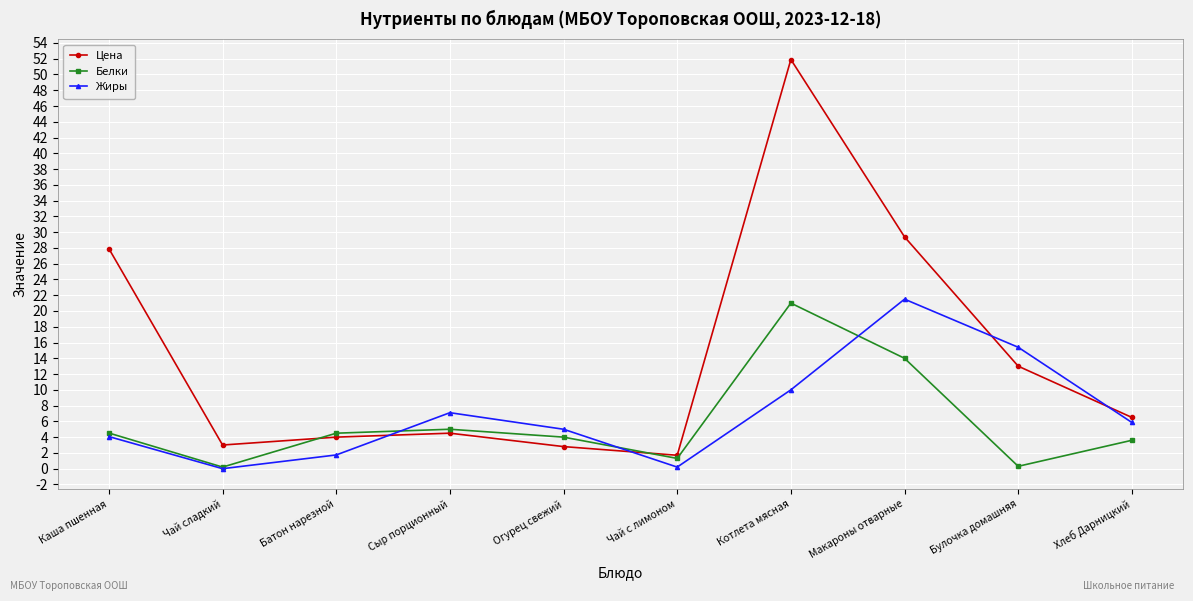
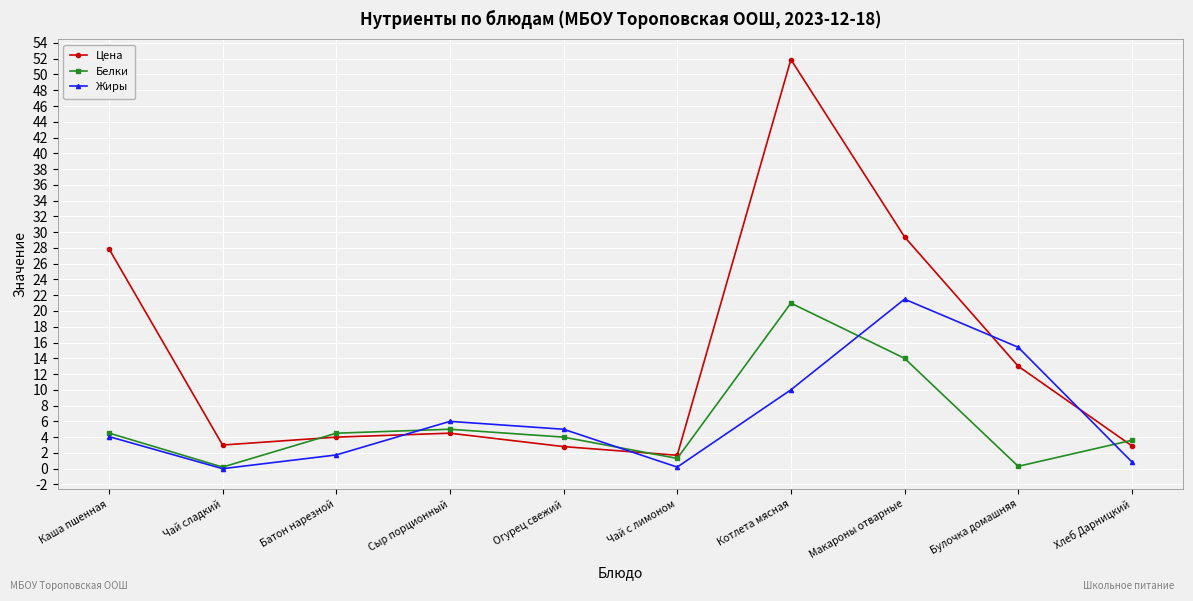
  {
    "Цена": {
      "Каша пшенная": 28,
      "Чай сладкий": 3,
      "Батон нарезной": 4,
      "Сыр порционный": 5,
      "Огурец свежий": 3,
      "Чай с лимоном": 2,
      "Котлета мясная": 52,
      "Макароны отварные": 29,
      "Булочка домашняя": 13,
-     "Хлеб Дарницкий": 7
+     "Хлеб Дарницкий": 3
    },
    "Белки": {
      "Каша пшенная": 5,
      "Батон нарезной": 5,
      "Сыр порционный": 5,
      "Огурец свежий": 4,
      "Чай с лимоном": 1,
      "Котлета мясная": 21,
      "Макароны отварные": 14,
      "Булочка домашняя": 0,
      "Хлеб Дарницкий": 4
    },
    "Жиры": {
      "Каша пшенная": 4,
      "Батон нарезной": 2,
-     "Сыр порционный": 7,
+     "Сыр порционный": 6,
      "Огурец свежий": 5,
      "Чай с лимоном": 0,
      "Котлета мясная": 10,
      "Макароны отварные": 22,
      "Булочка домашняя": 15,
-     "Хлеб Дарницкий": 6
+     "Хлеб Дарницкий": 1
    }
  }
